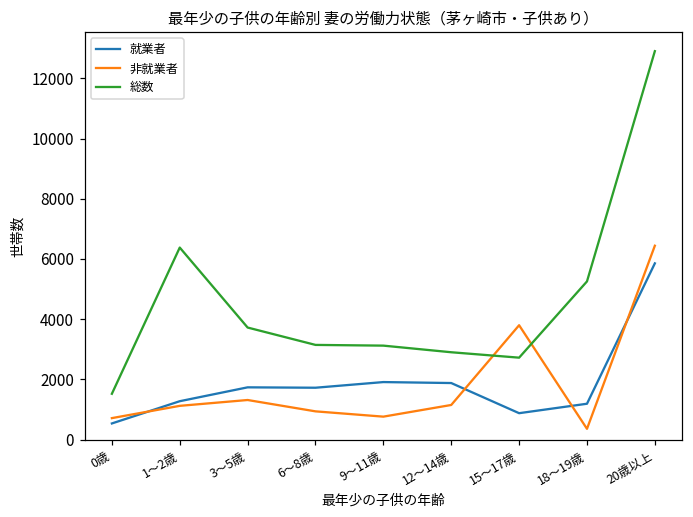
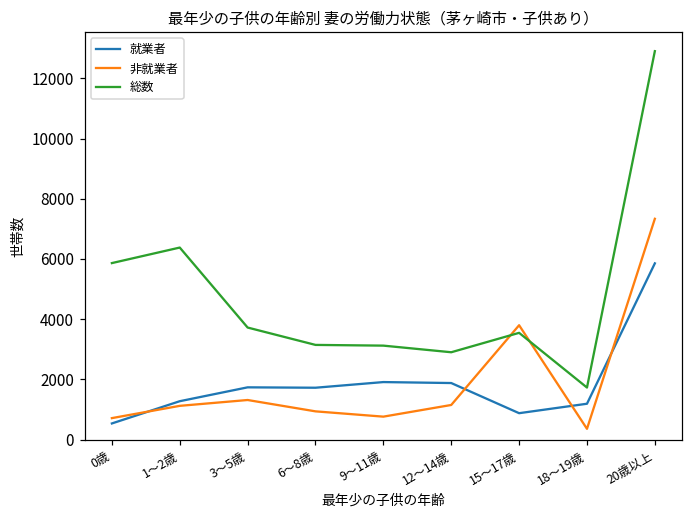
  {
    "就業者": {
      "0歳": 500,
      "1～2歳": 1300,
      "3～5歳": 1700,
      "6～8歳": 1700,
      "9～11歳": 1900,
      "12～14歳": 1900,
      "15～17歳": 900,
      "18～19歳": 1200,
      "20歳以上": 5900
    },
    "非就業者": {
      "0歳": 700,
      "1～2歳": 1100,
      "3～5歳": 1300,
      "6～8歳": 900,
      "9～11歳": 800,
      "12～14歳": 1100,
      "15～17歳": 3800,
      "18～19歳": 400,
-     "20歳以上": 6400
+     "20歳以上": 7300
    },
    "総数": {
-     "0歳": 1500,
+     "0歳": 5900,
      "1～2歳": 6400,
      "3～5歳": 3700,
      "6～8歳": 3100,
      "9～11歳": 3100,
      "12～14歳": 2900,
-     "15～17歳": 2700,
-     "18～19歳": 5300,
+     "15～17歳": 3500,
+     "18～19歳": 1700,
      "20歳以上": 12900
    }
  }
